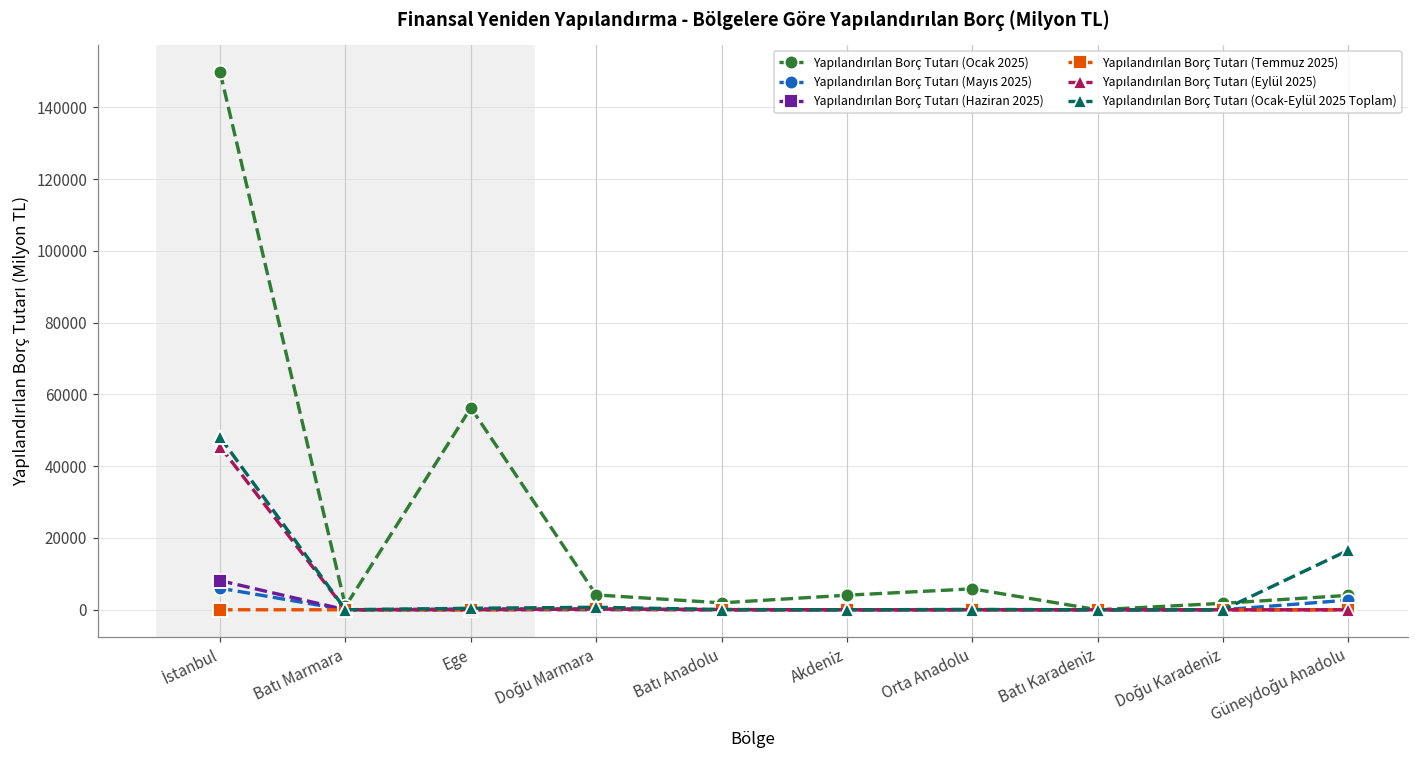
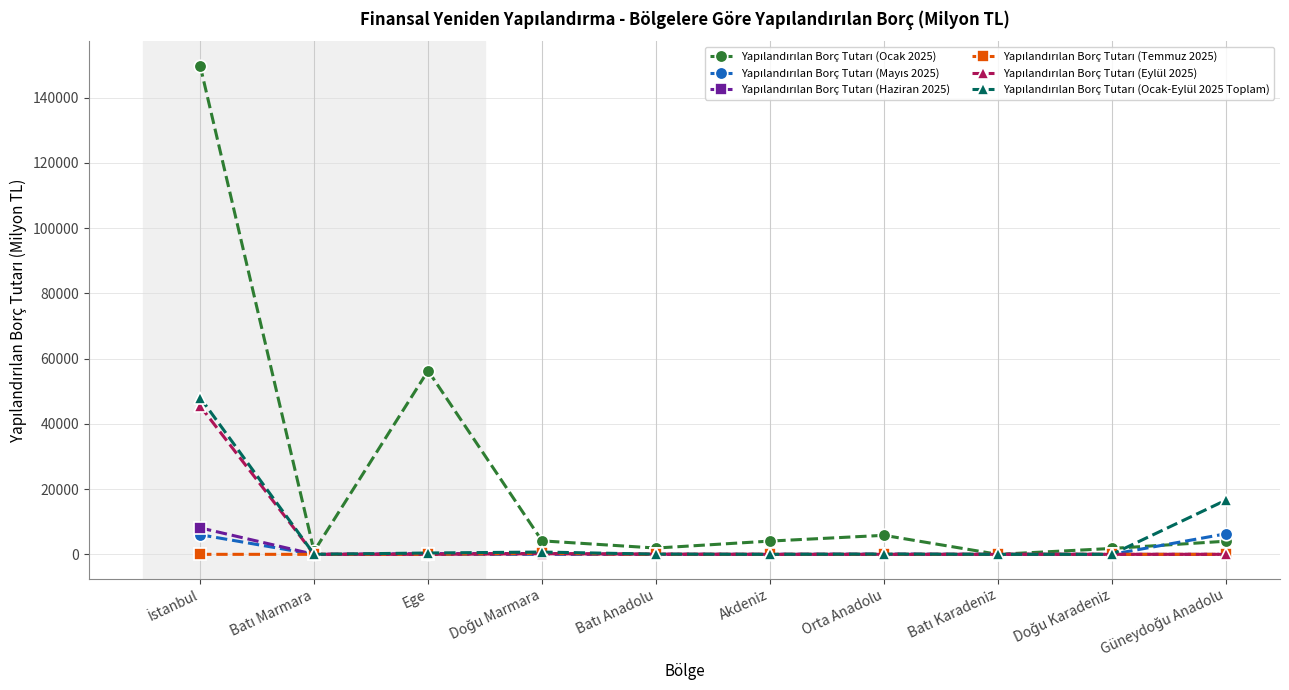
  {
    "Yapılandırılan Borç Tutarı (Ocak 2025)": {
      "İstanbul": 150000,
      "Batı Marmara": 1000,
      "Ege": 56000,
      "Doğu Marmara": 4000,
      "Batı Anadolu": 2000,
      "Akdeniz": 4000,
      "Orta Anadolu": 6000,
      "Doğu Karadeniz": 2000,
      "Güneydoğu Anadolu": 4000
    },
    "Yapılandırılan Borç Tutarı (Mayıs 2025)": {
      "İstanbul": 6000,
-     "Güneydoğu Anadolu": 3000
+     "Güneydoğu Anadolu": 6000
    },
    "Yapılandırılan Borç Tutarı (Haziran 2025)": {
      "İstanbul": 8000
    },
    "Yapılandırılan Borç Tutarı (Temmuz 2025)": {
      "İstanbul": 0
    },
    "Yapılandırılan Borç Tutarı (Eylül 2025)": {
      "İstanbul": 45000
    },
    "Yapılandırılan Borç Tutarı (Ocak-Eylül 2025 Toplam)": {
      "İstanbul": 48000,
      "Güneydoğu Anadolu": 17000
    }
  }
